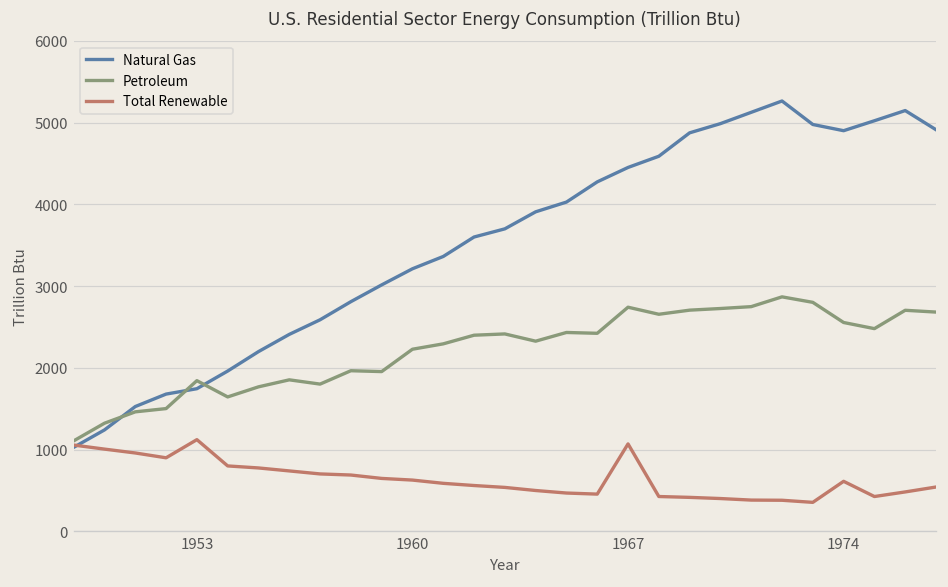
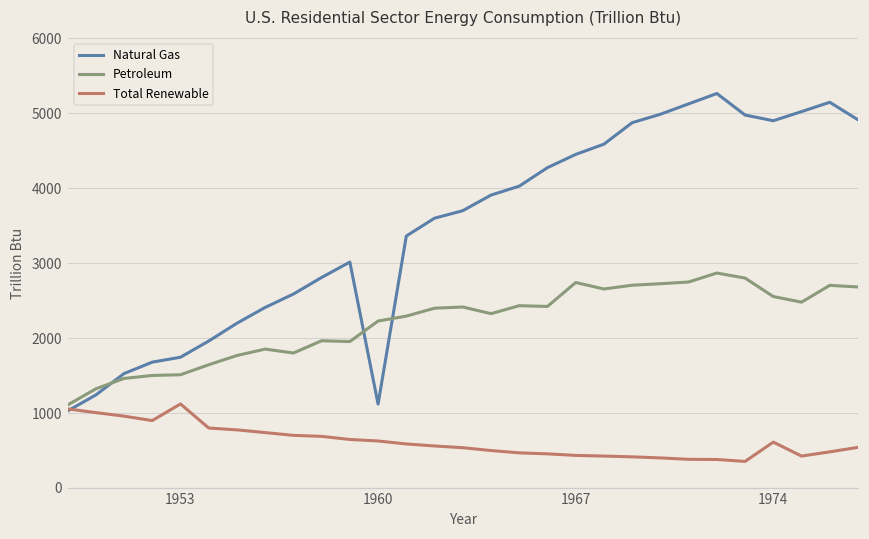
  {
    "Natural Gas": {
      "1953": 1700,
-     "1960": 3200,
+     "1960": 1100,
      "1967": 4500,
      "1974": 4900
    },
    "Petroleum": {
-     "1953": 1800,
+     "1953": 1500,
      "1960": 2200,
      "1967": 2700,
      "1974": 2600
    },
    "Total Renewable": {
      "1953": 1100,
      "1960": 600,
-     "1967": 1100,
+     "1967": 400,
      "1974": 600
    }
  }
